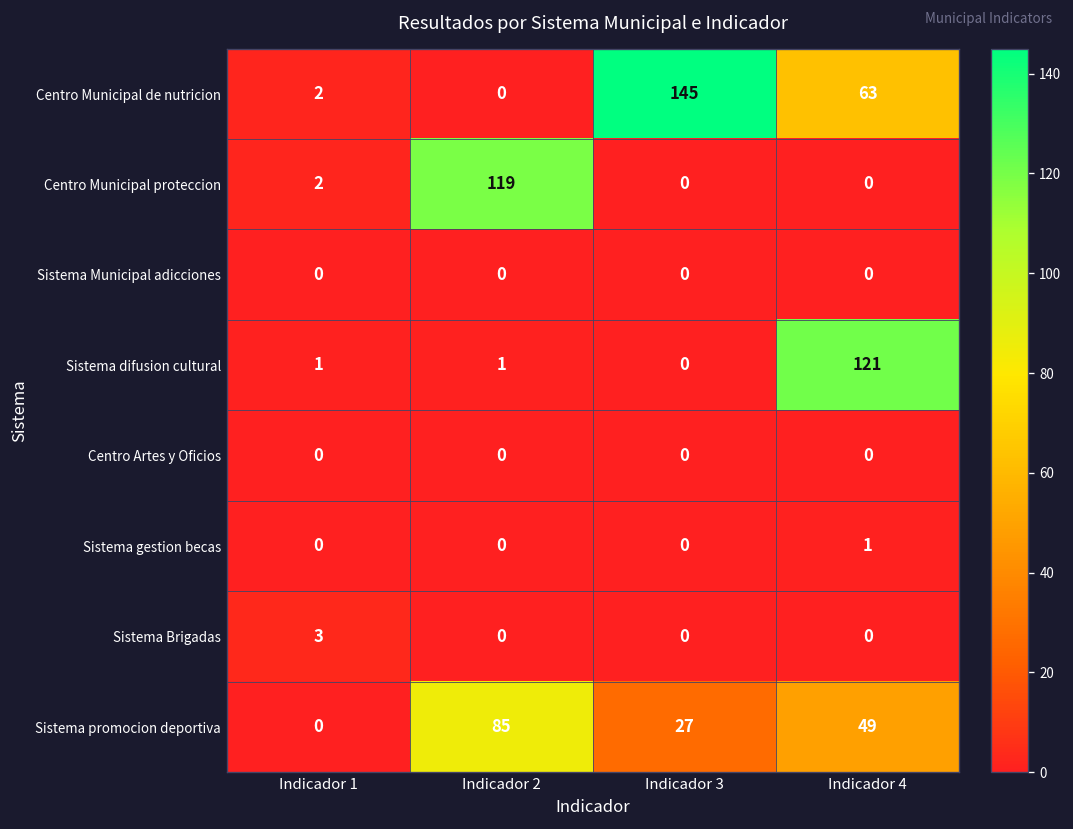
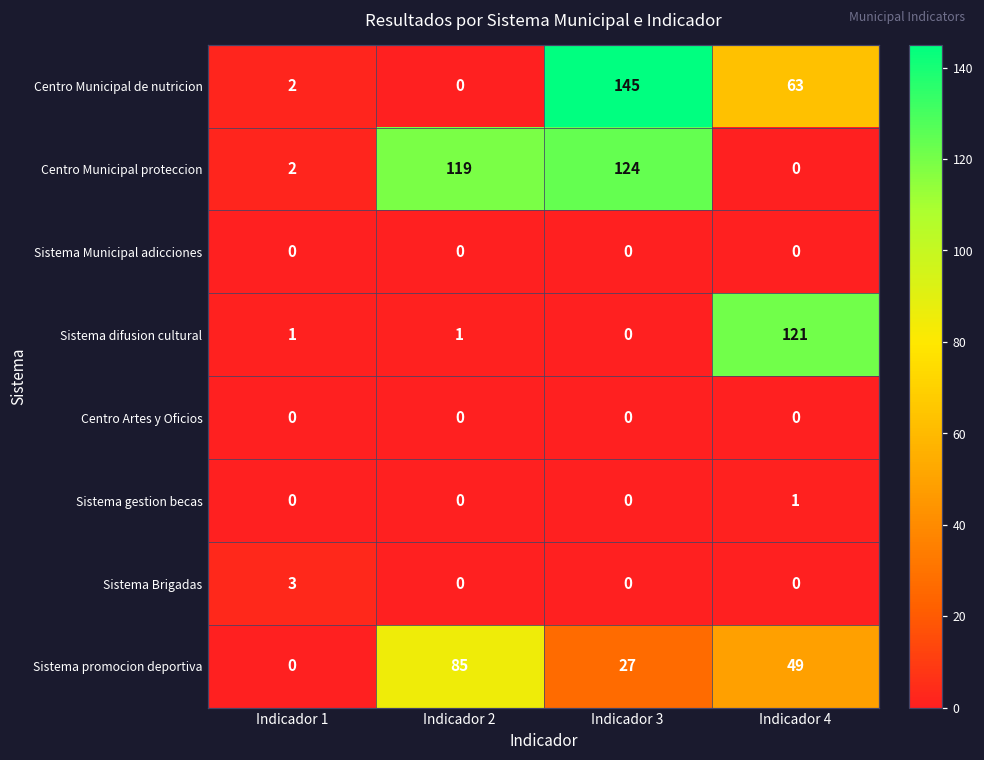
  {
    "Centro Municipal de nutricion": {
      "Indicador 1": 2,
      "Indicador 2": 0,
      "Indicador 3": 145,
      "Indicador 4": 63
    },
    "Centro Municipal proteccion": {
      "Indicador 1": 2,
      "Indicador 2": 119,
-     "Indicador 3": 0,
+     "Indicador 3": 124,
      "Indicador 4": 0
    },
    "Sistema Municipal adicciones": {
      "Indicador 1": 0,
      "Indicador 2": 0,
      "Indicador 3": 0,
      "Indicador 4": 0
    },
    "Sistema difusion cultural": {
      "Indicador 1": 1,
      "Indicador 2": 1,
      "Indicador 3": 0,
      "Indicador 4": 121
    },
    "Centro Artes y Oficios": {
      "Indicador 1": 0,
      "Indicador 2": 0,
      "Indicador 3": 0,
      "Indicador 4": 0
    },
    "Sistema gestion becas": {
      "Indicador 1": 0,
      "Indicador 2": 0,
      "Indicador 3": 0,
      "Indicador 4": 1
    },
    "Sistema Brigadas": {
      "Indicador 1": 3,
      "Indicador 2": 0,
      "Indicador 3": 0,
      "Indicador 4": 0
    },
    "Sistema promocion deportiva": {
      "Indicador 1": 0,
      "Indicador 2": 85,
      "Indicador 3": 27,
      "Indicador 4": 49
    }
  }
